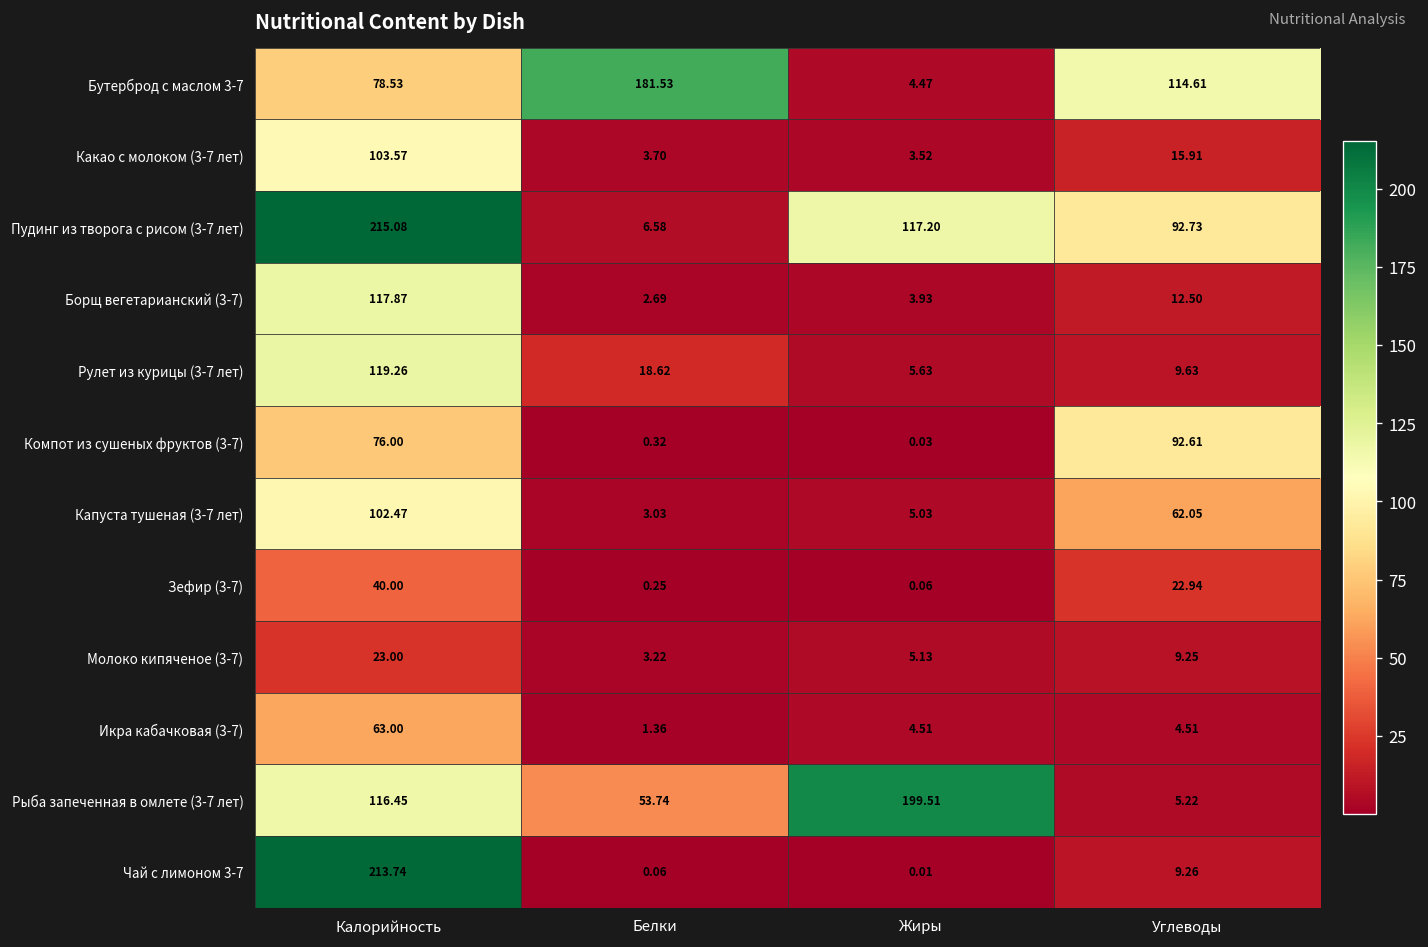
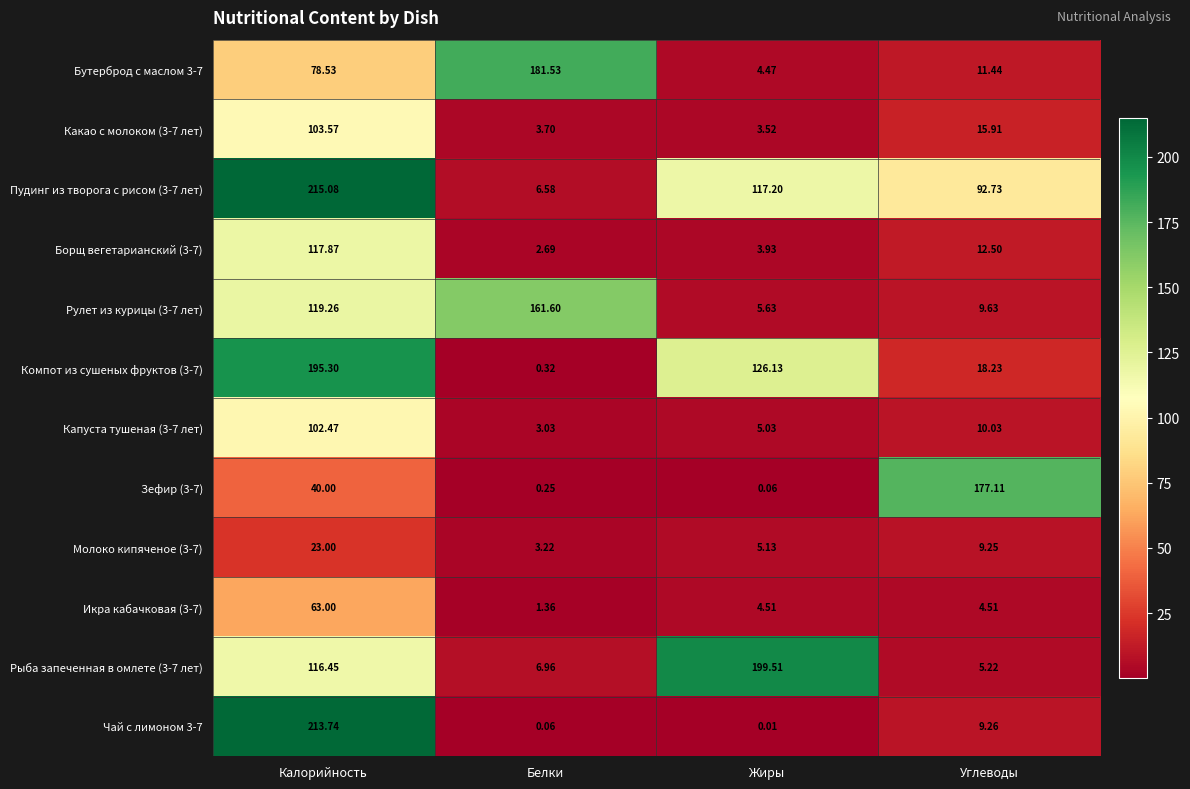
  {
    "Бутерброд с маслом 3-7": {
      "Калорийность": 78.53,
      "Белки": 181.53,
      "Жиры": 4.47,
-     "Углеводы": 114.61
+     "Углеводы": 11.44
    },
    "Какао с молоком (3-7 лет)": {
      "Калорийность": 103.57,
      "Белки": 3.70,
      "Жиры": 3.52,
      "Углеводы": 15.91
    },
    "Пудинг из творога с рисом (3-7 лет)": {
      "Калорийность": 215.08,
      "Белки": 6.58,
      "Жиры": 117.20,
      "Углеводы": 92.73
    },
    "Борщ вегетарианский (3-7)": {
      "Калорийность": 117.87,
      "Белки": 2.69,
      "Жиры": 3.93,
      "Углеводы": 12.50
    },
    "Рулет из курицы (3-7 лет)": {
      "Калорийность": 119.26,
-     "Белки": 18.62,
+     "Белки": 161.60,
      "Жиры": 5.63,
      "Углеводы": 9.63
    },
    "Компот из сушеных фруктов (3-7)": {
-     "Калорийность": 76.00,
+     "Калорийность": 195.30,
      "Белки": 0.32,
-     "Жиры": 0.03,
-     "Углеводы": 92.61
+     "Жиры": 126.13,
+     "Углеводы": 18.23
    },
    "Капуста тушеная (3-7 лет)": {
      "Калорийность": 102.47,
      "Белки": 3.03,
      "Жиры": 5.03,
-     "Углеводы": 62.05
+     "Углеводы": 10.03
    },
    "Зефир (3-7)": {
      "Калорийность": 40.00,
      "Белки": 0.25,
      "Жиры": 0.06,
-     "Углеводы": 22.94
+     "Углеводы": 177.11
    },
    "Молоко кипяченое (3-7)": {
      "Калорийность": 23.00,
      "Белки": 3.22,
      "Жиры": 5.13,
      "Углеводы": 9.25
    },
    "Икра кабачковая (3-7)": {
      "Калорийность": 63.00,
      "Белки": 1.36,
      "Жиры": 4.51,
      "Углеводы": 4.51
    },
    "Рыба запеченная в омлете (3-7 лет)": {
      "Калорийность": 116.45,
-     "Белки": 53.74,
+     "Белки": 6.96,
      "Жиры": 199.51,
      "Углеводы": 5.22
    },
    "Чай с лимоном 3-7": {
      "Калорийность": 213.74,
      "Белки": 0.06,
      "Жиры": 0.01,
      "Углеводы": 9.26
    }
  }
